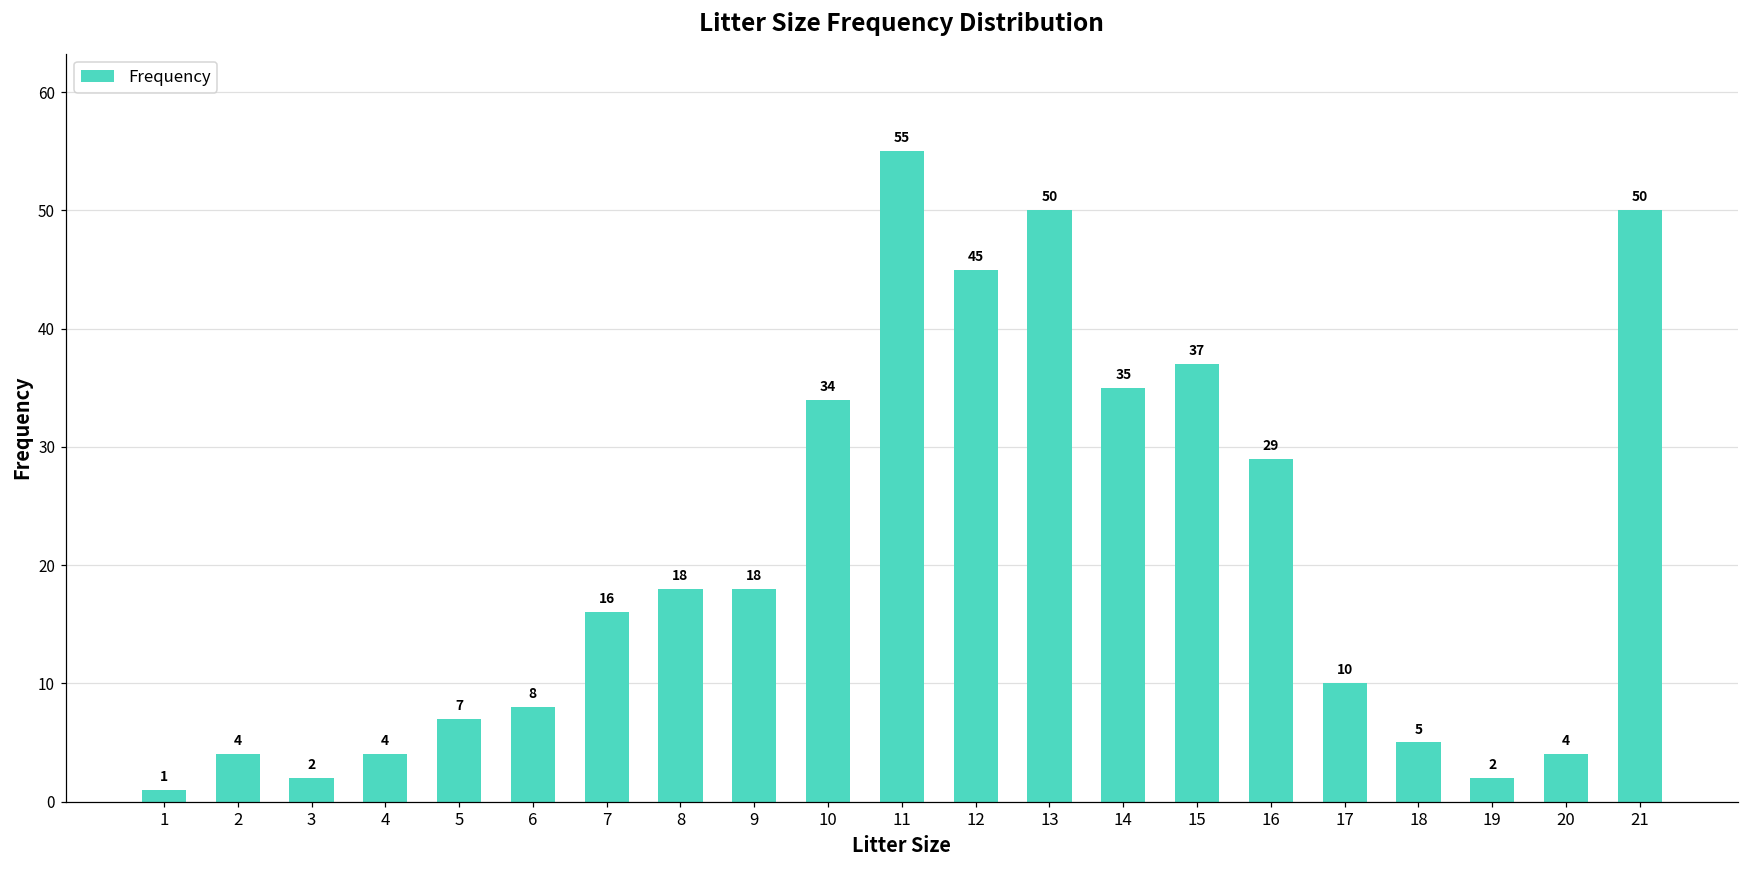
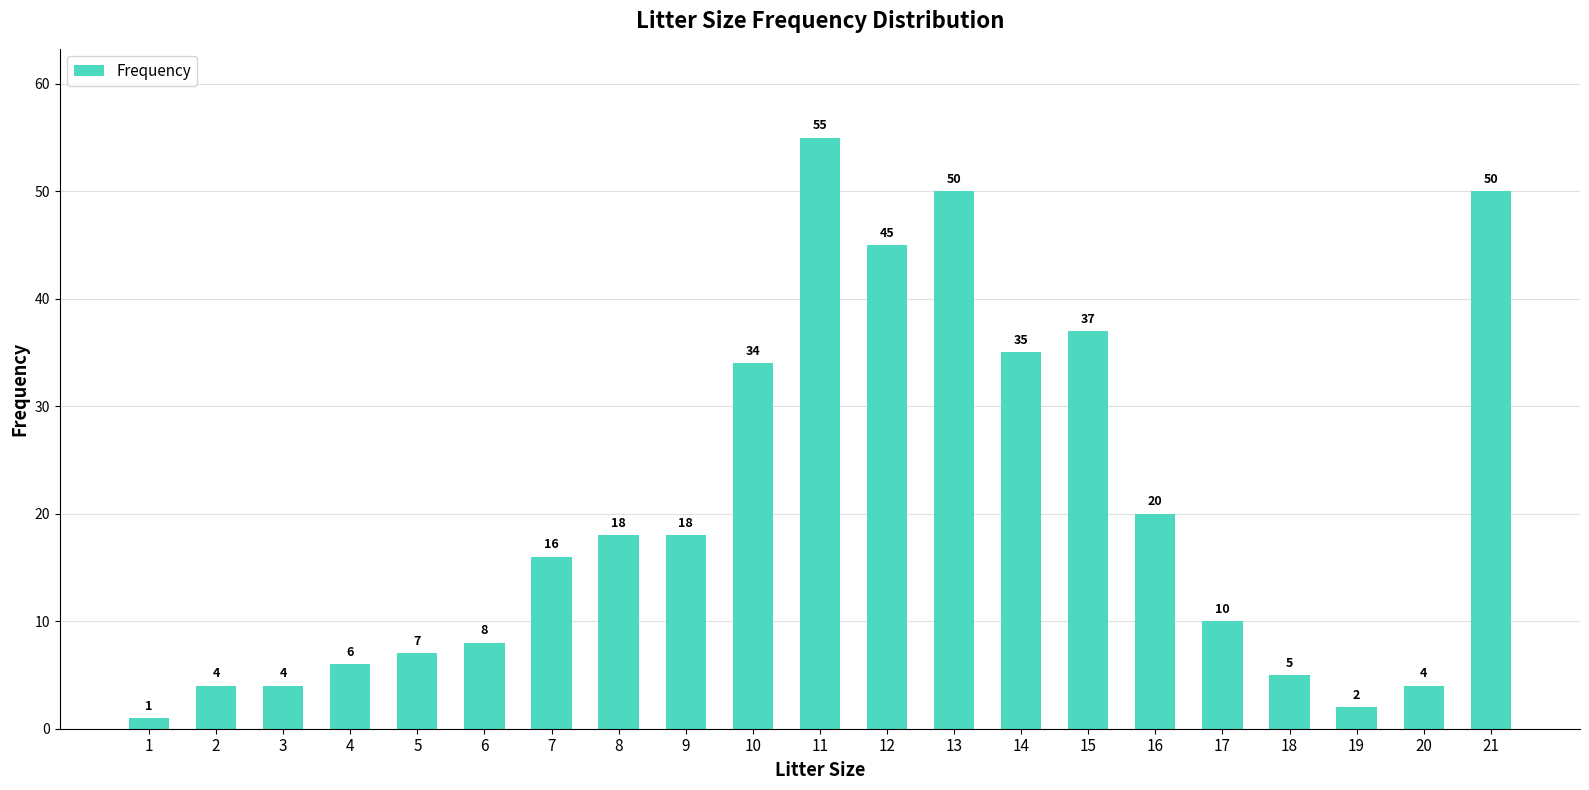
  {
    "1": 1,
    "2": 4,
-   "3": 2,
-   "4": 4,
+   "3": 4,
+   "4": 6,
    "5": 7,
    "6": 8,
    "7": 16,
    "8": 18,
    "9": 18,
    "10": 34,
    "11": 55,
    "12": 45,
    "13": 50,
    "14": 35,
    "15": 37,
-   "16": 29,
+   "16": 20,
    "17": 10,
    "18": 5,
    "19": 2,
    "20": 4,
    "21": 50
  }
